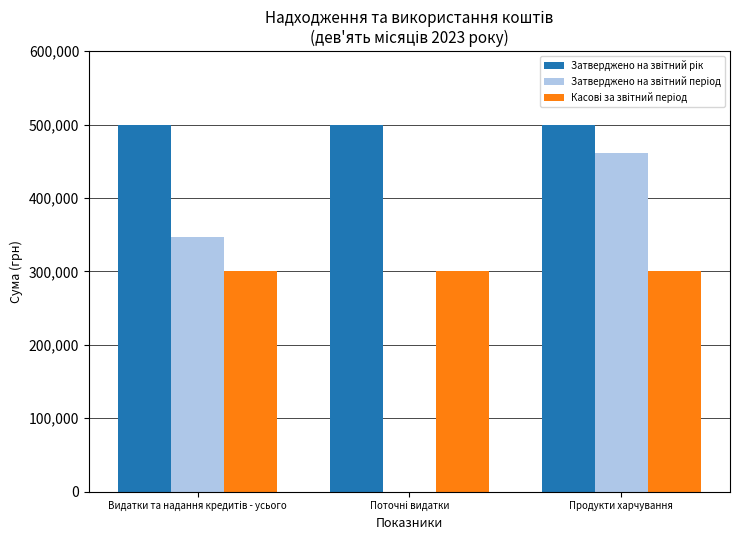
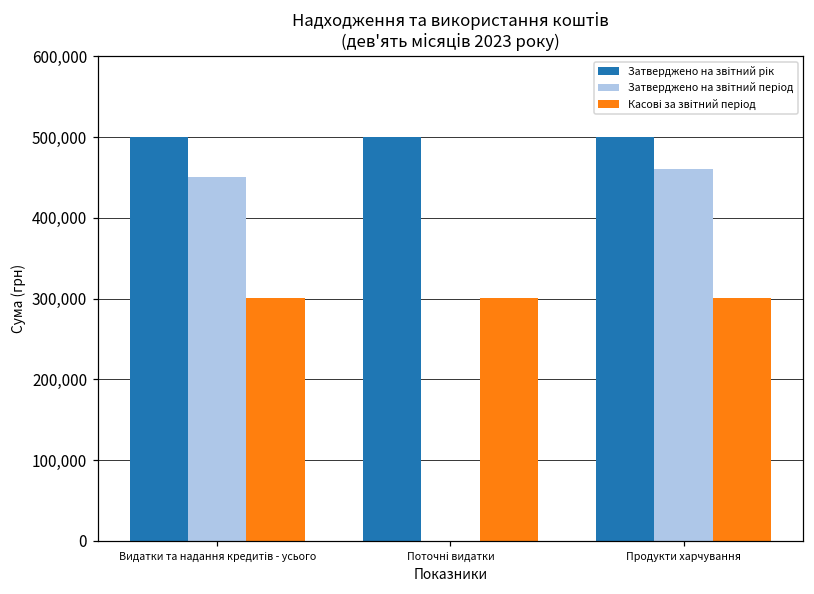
  {
    "Затверджено на звітний рік": {
      "Видатки та надання кредитів - усього": "500,000",
      "Поточні видатки": "500,000",
      "Продукти харчування": "500,000"
    },
    "Затверджено на звітний період": {
-     "Видатки та надання кредитів - усього": "350,000",
+     "Видатки та надання кредитів - усього": "450,000",
      "Поточні видатки": "0",
      "Продукти харчування": "460,000"
    },
    "Касові за звітний період": {
      "Видатки та надання кредитів - усього": "300,000",
      "Поточні видатки": "300,000",
      "Продукти харчування": "300,000"
    }
  }
